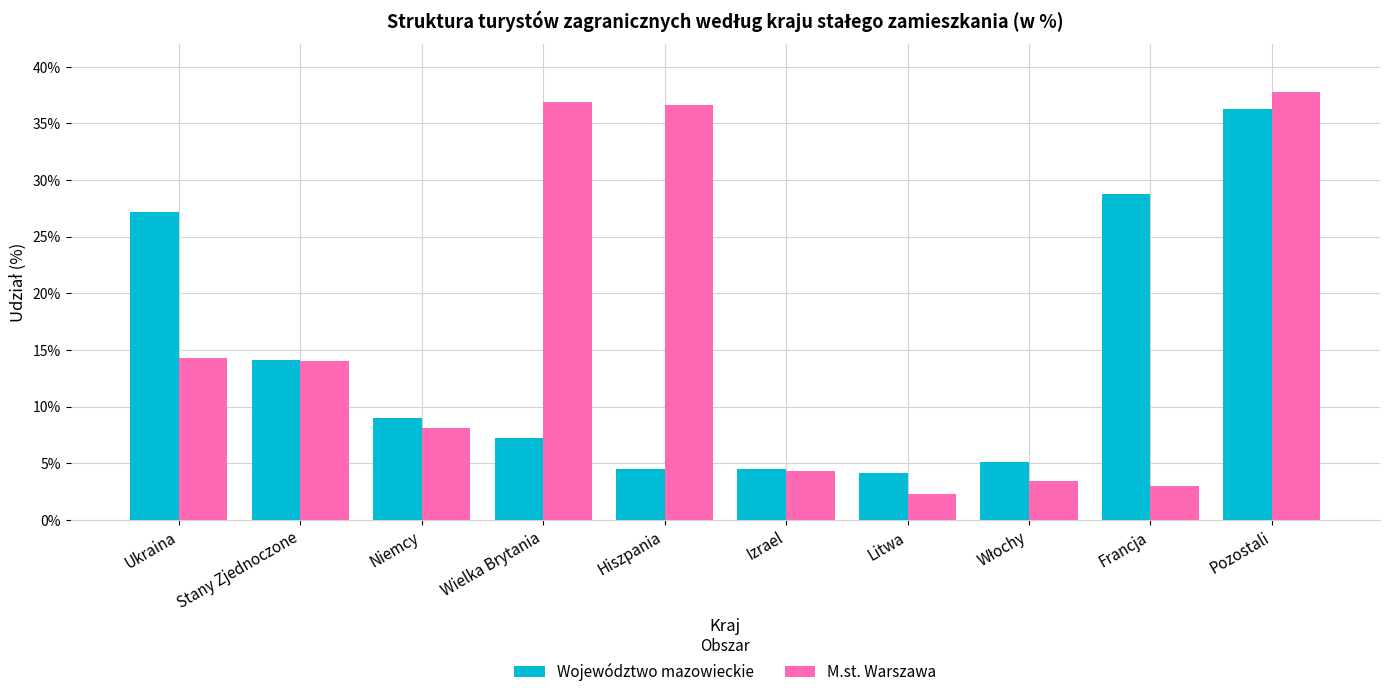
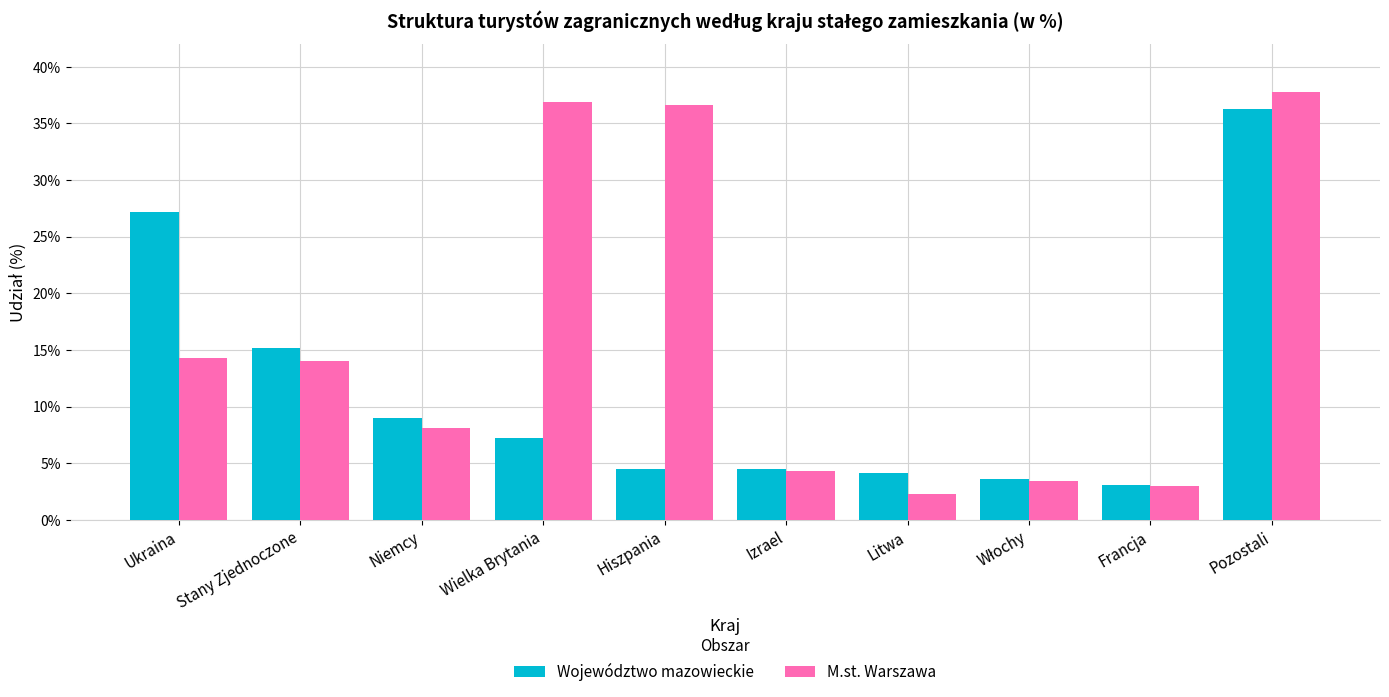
  {
    "Województwo mazowieckie": {
      "Ukraina": "27.2%",
-     "Stany Zjednoczone": "14.1%",
+     "Stany Zjednoczone": "15.2%",
      "Niemcy": "9.0%",
      "Wielka Brytania": "7.2%",
      "Hiszpania": "4.5%",
      "Izrael": "4.5%",
      "Litwa": "4.1%",
-     "Włochy": "5.1%",
-     "Francja": "28.8%",
+     "Włochy": "3.6%",
+     "Francja": "3.1%",
      "Pozostali": "36.3%"
    },
    "M.st. Warszawa": {
      "Ukraina": "14.3%",
      "Stany Zjednoczone": "14.0%",
      "Niemcy": "8.1%",
      "Wielka Brytania": "36.9%",
      "Hiszpania": "36.6%",
      "Izrael": "4.3%",
      "Litwa": "2.3%",
      "Włochy": "3.4%",
      "Francja": "3.0%",
      "Pozostali": "37.8%"
    }
  }
